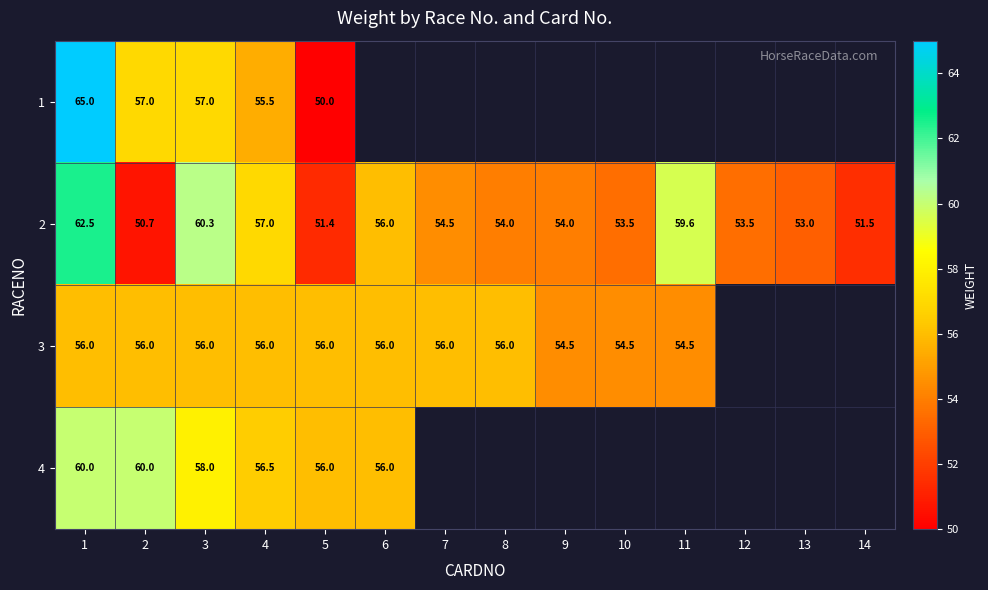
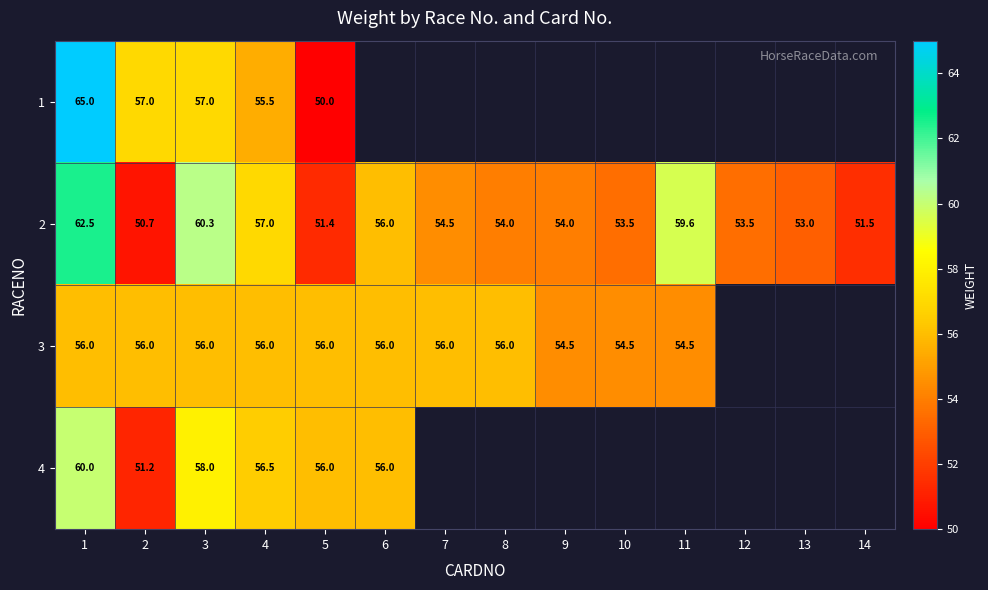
  {
    "1": {
      "1": 65.0,
      "2": 57.0,
      "3": 57.0,
      "4": 55.5,
      "5": 50.0
    },
    "2": {
      "1": 62.5,
      "2": 50.7,
      "3": 60.3,
      "4": 57.0,
      "5": 51.4,
      "6": 56.0,
      "7": 54.5,
      "8": 54.0,
      "9": 54.0,
      "10": 53.5,
      "11": 59.6,
      "12": 53.5,
      "13": 53.0,
      "14": 51.5
    },
    "3": {
      "1": 56.0,
      "2": 56.0,
      "3": 56.0,
      "4": 56.0,
      "5": 56.0,
      "6": 56.0,
      "7": 56.0,
      "8": 56.0,
      "9": 54.5,
      "10": 54.5,
      "11": 54.5
    },
    "4": {
      "1": 60.0,
-     "2": 60.0,
+     "2": 51.2,
      "3": 58.0,
      "4": 56.5,
      "5": 56.0,
      "6": 56.0
    }
  }
